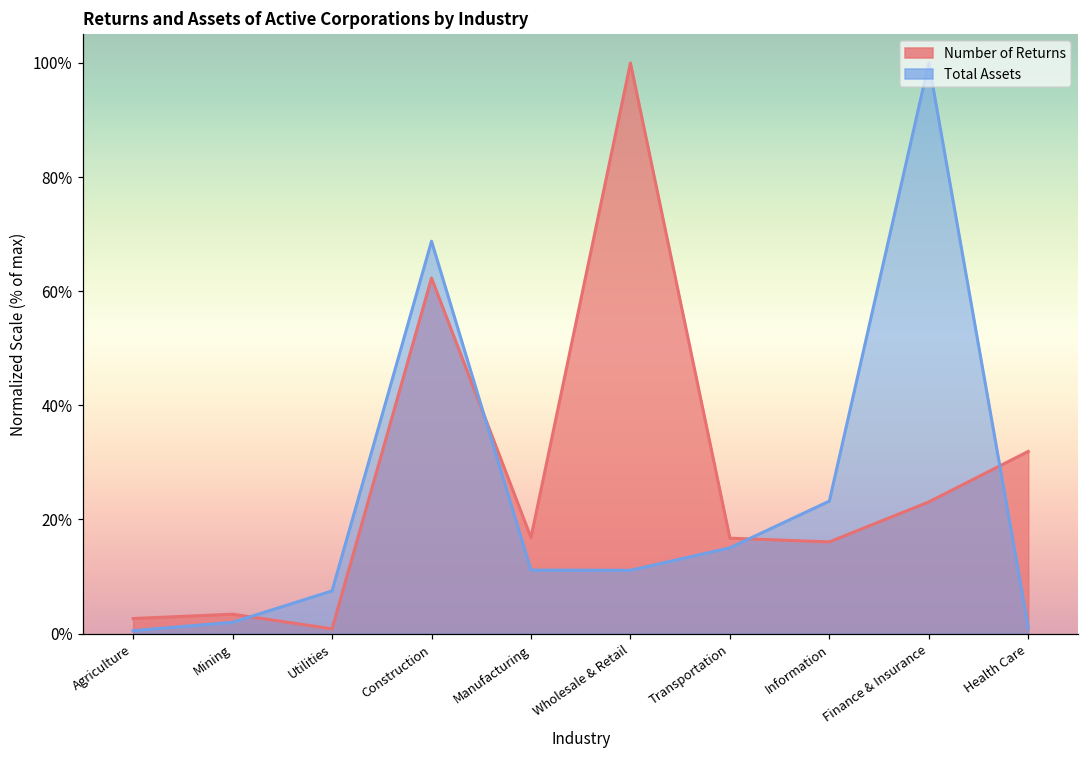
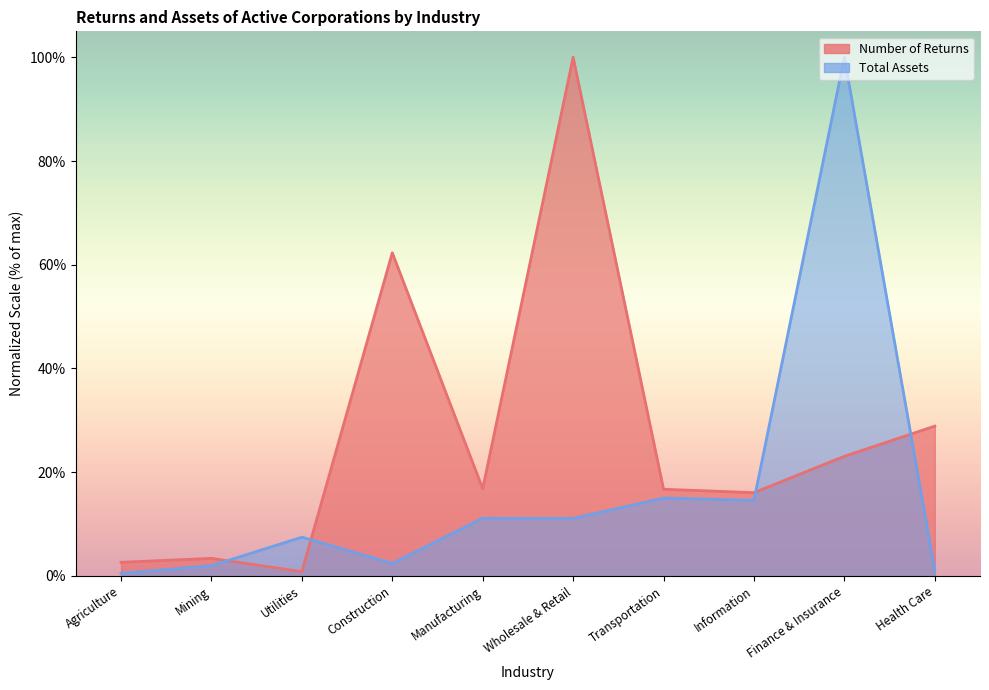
  {
    "Number of Returns": {
      "Agriculture": "3%",
      "Mining": "3%",
      "Utilities": "1%",
      "Construction": "62%",
      "Manufacturing": "17%",
      "Wholesale & Retail": "100%",
      "Transportation": "17%",
      "Information": "16%",
      "Finance & Insurance": "23%",
-     "Health Care": "32%"
+     "Health Care": "29%"
    },
    "Total Assets": {
      "Agriculture": "1%",
      "Mining": "2%",
      "Utilities": "7%",
-     "Construction": "69%",
+     "Construction": "2%",
      "Manufacturing": "11%",
      "Wholesale & Retail": "11%",
      "Transportation": "15%",
-     "Information": "23%",
+     "Information": "15%",
      "Health Care": "1%"
    }
  }
